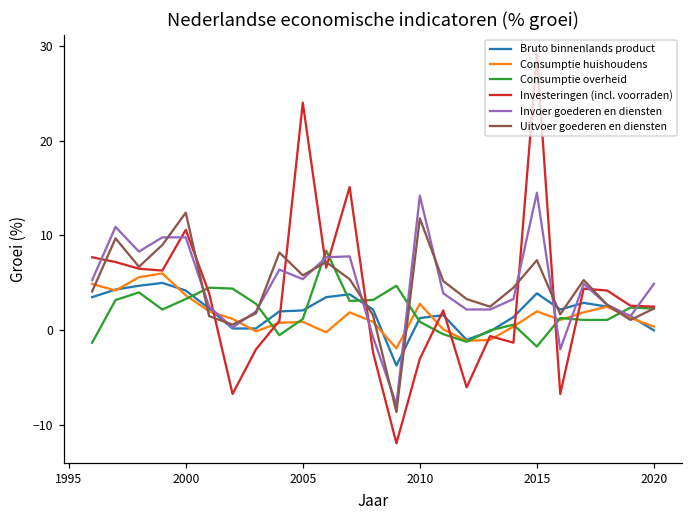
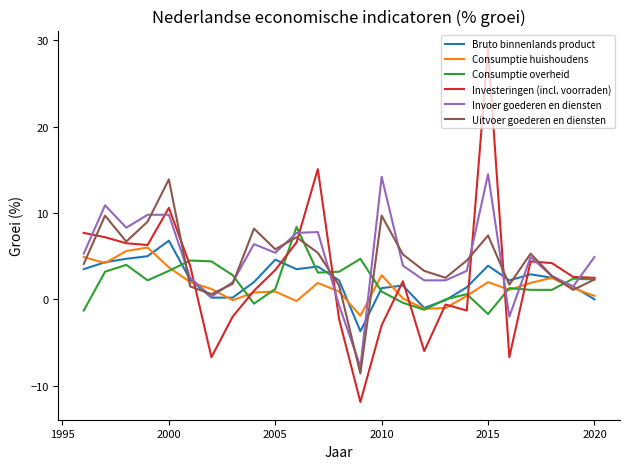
  {
    "Bruto binnenlands product": {
-     "2000": 4,
-     "2005": 2,
+     "2000": 7,
+     "2005": 5,
      "2010": 1,
      "2015": 4,
      "2020": 0
    },
    "Consumptie huishoudens": {
      "2000": 4,
      "2005": 1,
      "2010": 3,
      "2015": 2,
      "2020": 0
    },
    "Consumptie overheid": {
      "2000": 3,
      "2005": 1,
      "2010": 1,
      "2015": -2
    },
    "Investeringen (incl. voorraden)": {
      "2000": 11,
-     "2005": 24,
+     "2005": 3,
      "2010": -3
    },
    "Invoer goederen en diensten": {
      "2000": 10,
      "2005": 5,
      "2010": 14,
      "2015": 15,
      "2020": 5
    },
    "Uitvoer goederen en diensten": {
-     "2000": 12,
+     "2000": 14,
      "2005": 6,
-     "2010": 12,
+     "2010": 10,
      "2015": 7
    }
  }
